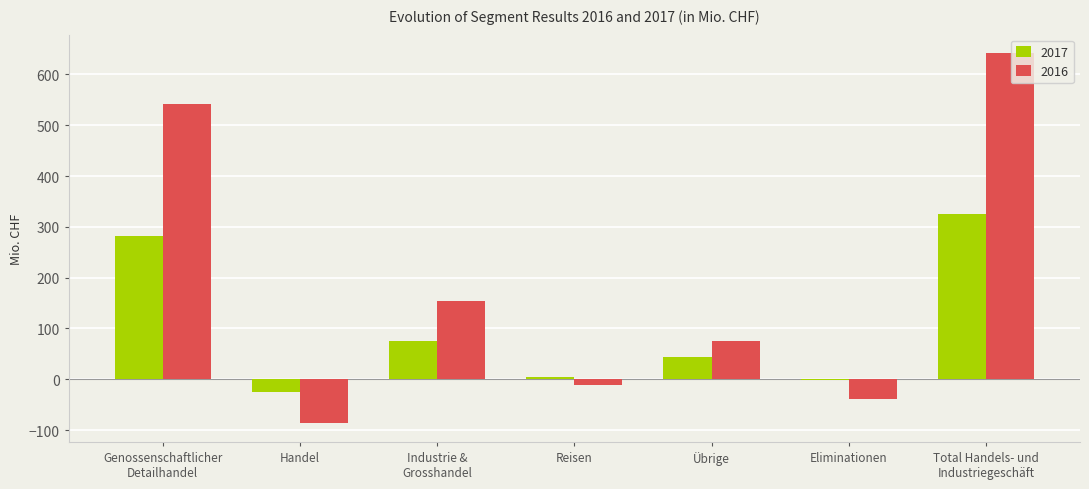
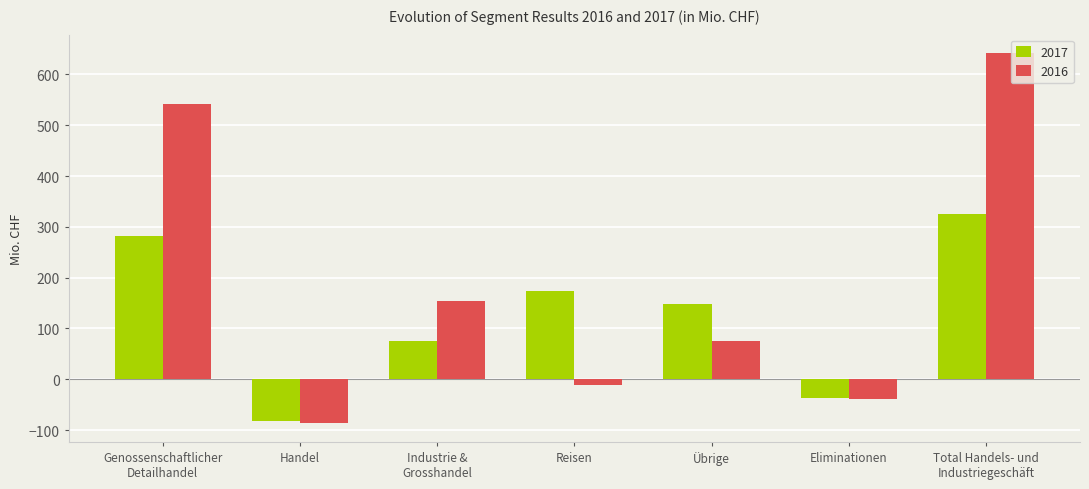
  {
    "2017": {
      "Genossenschaftlicher Detailhandel": 280,
-     "Handel": -30,
+     "Handel": -80,
      "Industrie & Grosshandel": 80,
-     "Reisen": 10,
-     "Übrige": 40,
-     "Eliminationen": 0,
+     "Reisen": 170,
+     "Übrige": 150,
+     "Eliminationen": -40,
      "Total Handels- und Industriegeschäft": 330
    },
    "2016": {
      "Genossenschaftlicher Detailhandel": 540,
      "Handel": -90,
      "Industrie & Grosshandel": 150,
      "Reisen": -10,
      "Übrige": 80,
      "Eliminationen": -40,
      "Total Handels- und Industriegeschäft": 640
    }
  }
